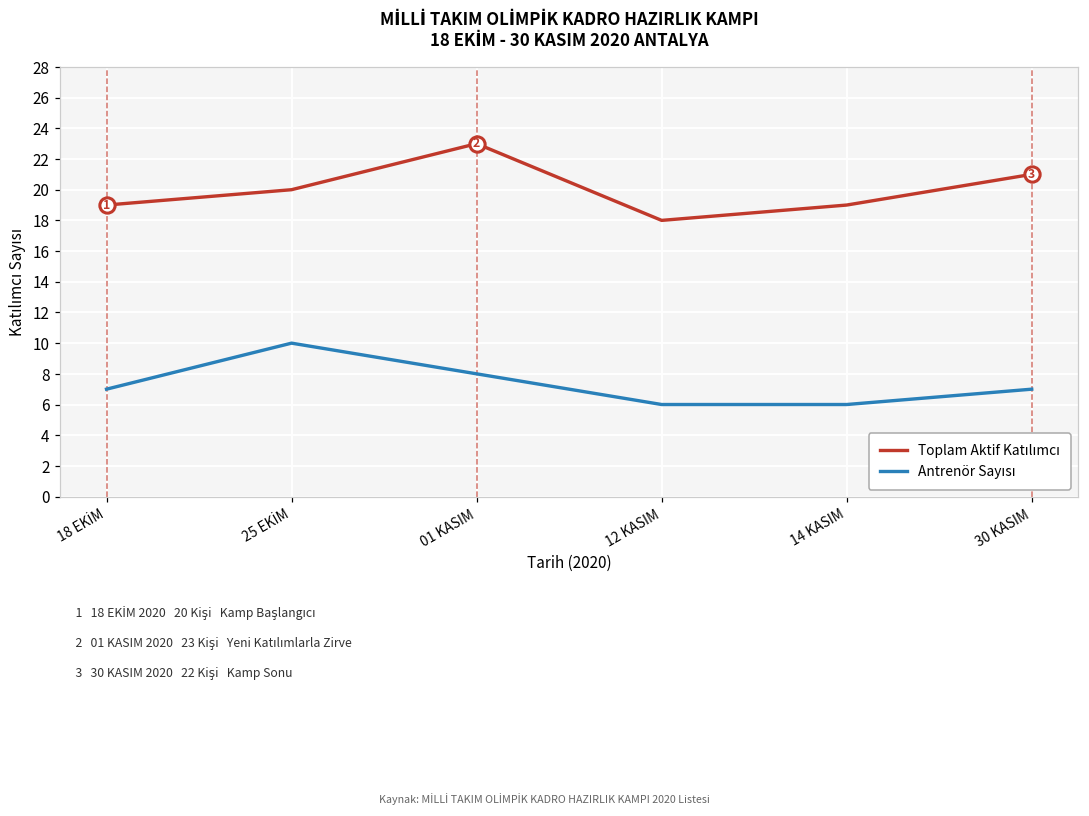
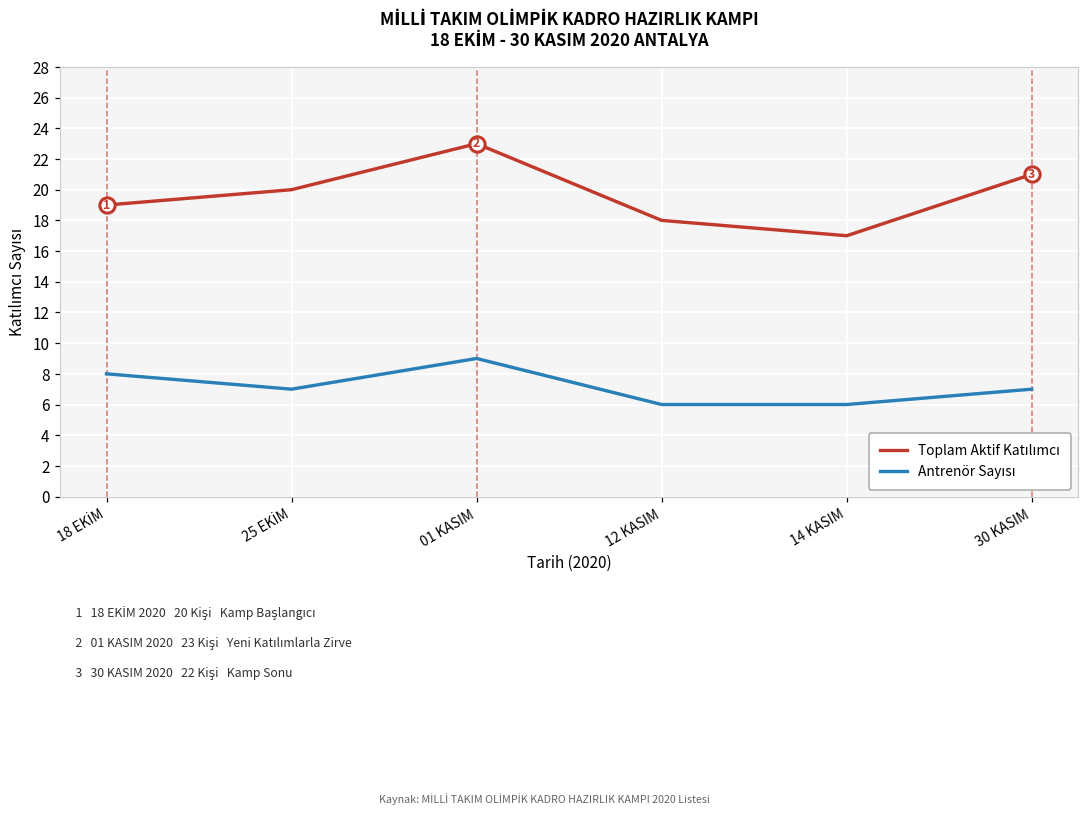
  {
    "Toplam Aktif Katılımcı": {
      "25 EKİM": 20,
      "12 KASIM": 18,
-     "14 KASIM": 19
+     "14 KASIM": 17
    },
    "Antrenör Sayısı": {
-     "18 EKİM": 7,
-     "25 EKİM": 10,
-     "01 KASIM": 8,
+     "18 EKİM": 8,
+     "25 EKİM": 7,
+     "01 KASIM": 9,
      "12 KASIM": 6,
      "14 KASIM": 6,
      "30 KASIM": 7
    }
  }
